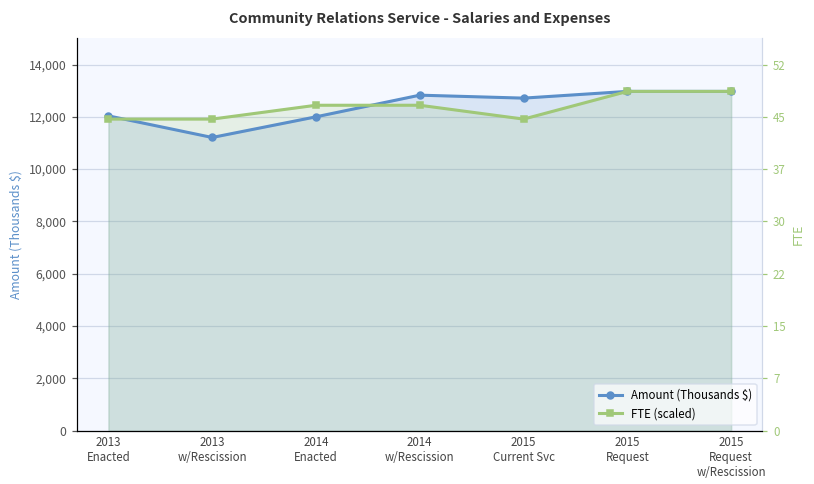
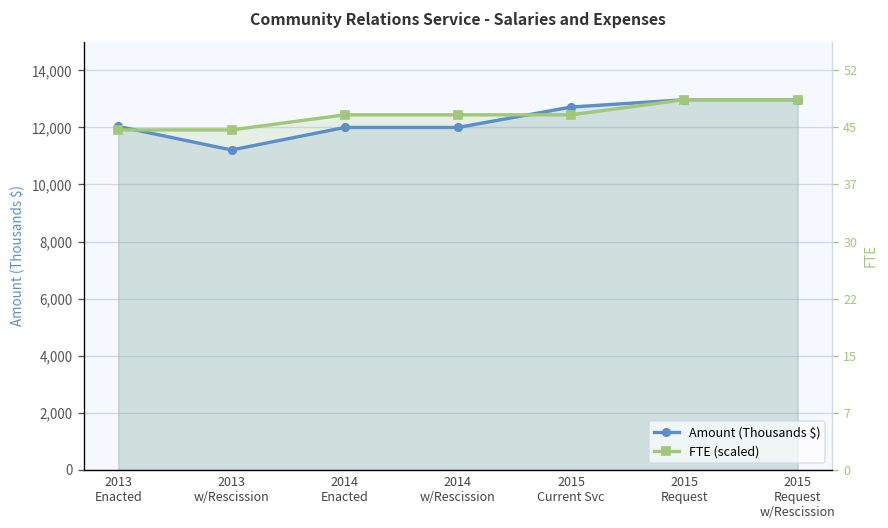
  {
    "Amount (Thousands $)": {
      "2013 Enacted": "12,000",
      "2013 w/Rescission": "11,200",
      "2014 Enacted": "12,000",
-     "2014 w/Rescission": "12,800",
+     "2014 w/Rescission": "12,000",
      "2015 Current Svc": "12,700"
    },
    "FTE (scaled)": {
      "2013 Enacted": "11,900",
      "2013 w/Rescission": "11,900",
      "2014 Enacted": "12,400",
      "2014 w/Rescission": "12,400",
-     "2015 Current Svc": "11,900"
+     "2015 Current Svc": "12,400"
    }
  }
